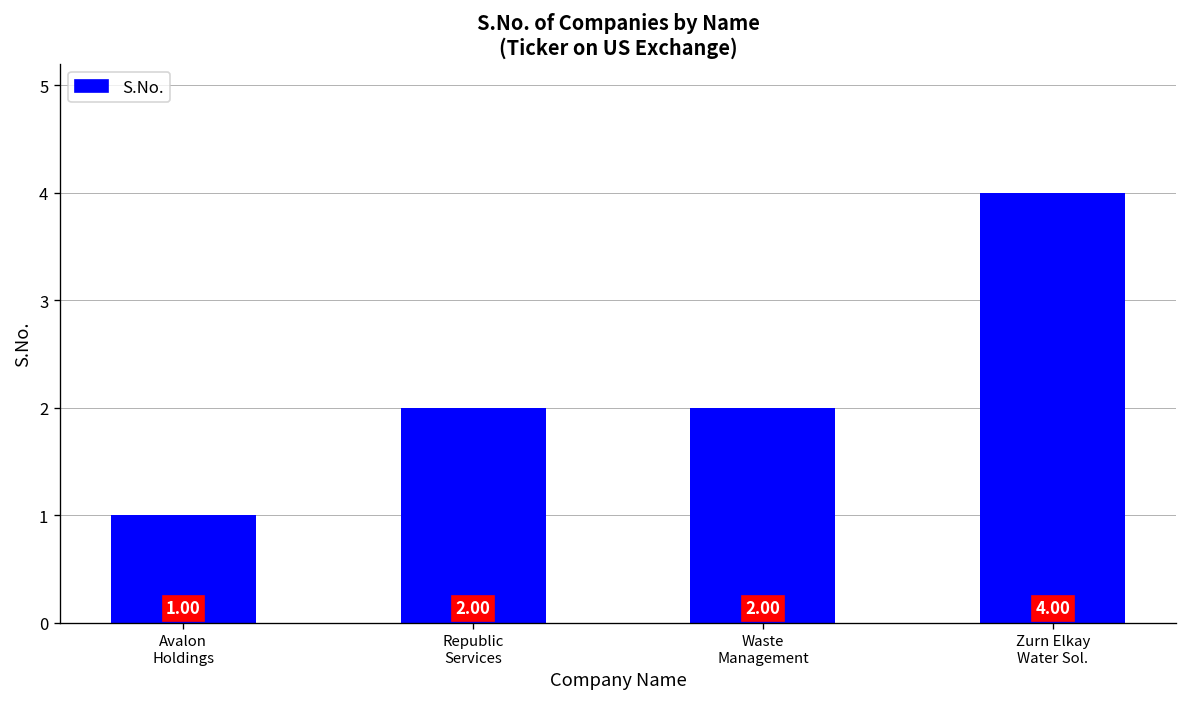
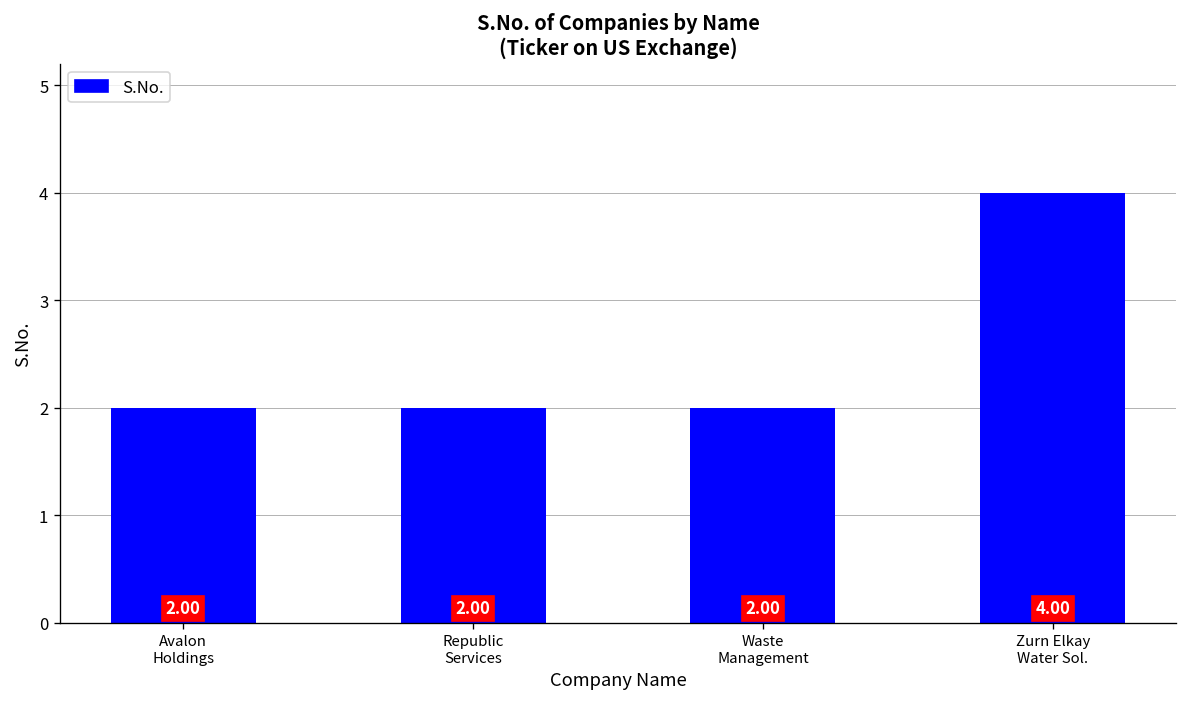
  {
-   "Avalon Holdings": 1.00
+   "Avalon Holdings": 2.00
  }
